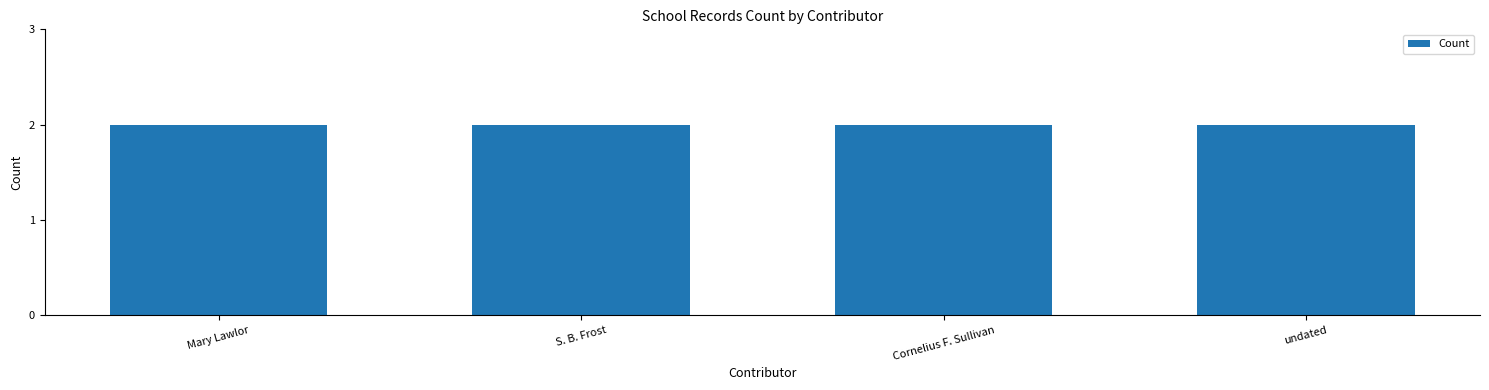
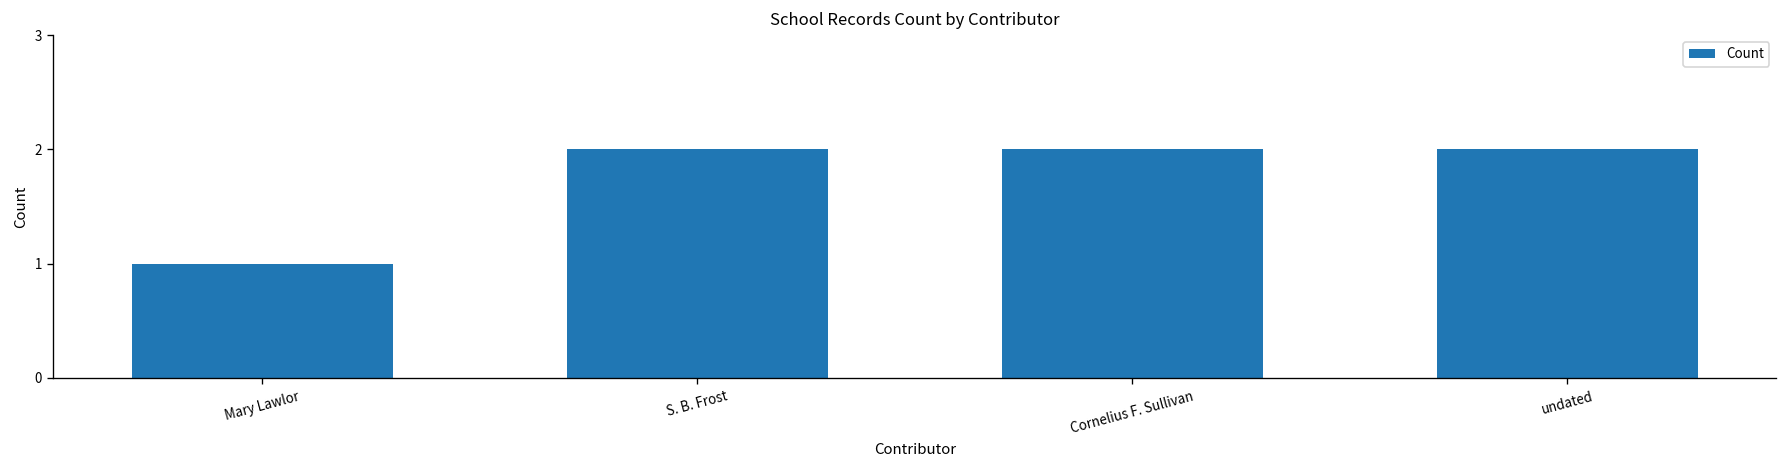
  {
-   "Mary Lawlor": 2,
+   "Mary Lawlor": 1,
    "S. B. Frost": 2,
    "Cornelius F. Sullivan": 2,
    "undated": 2
  }
